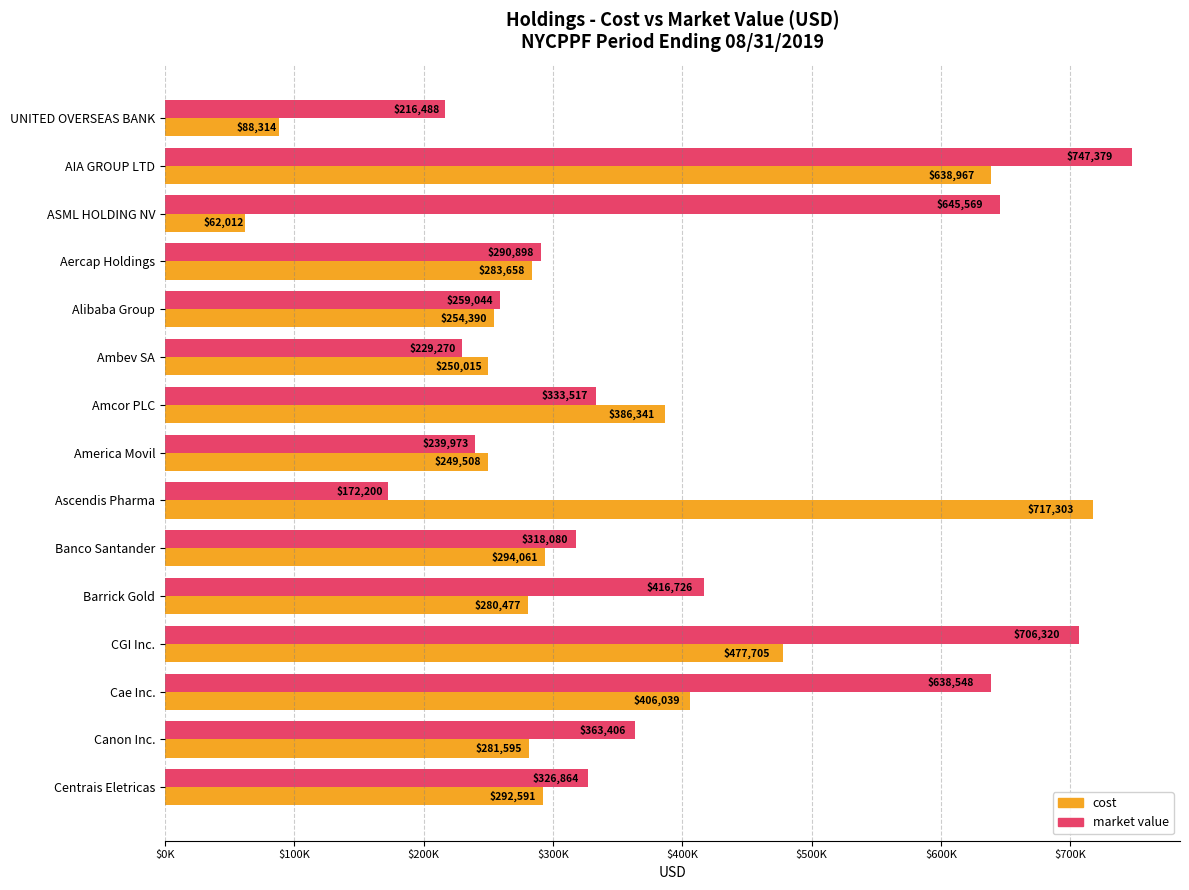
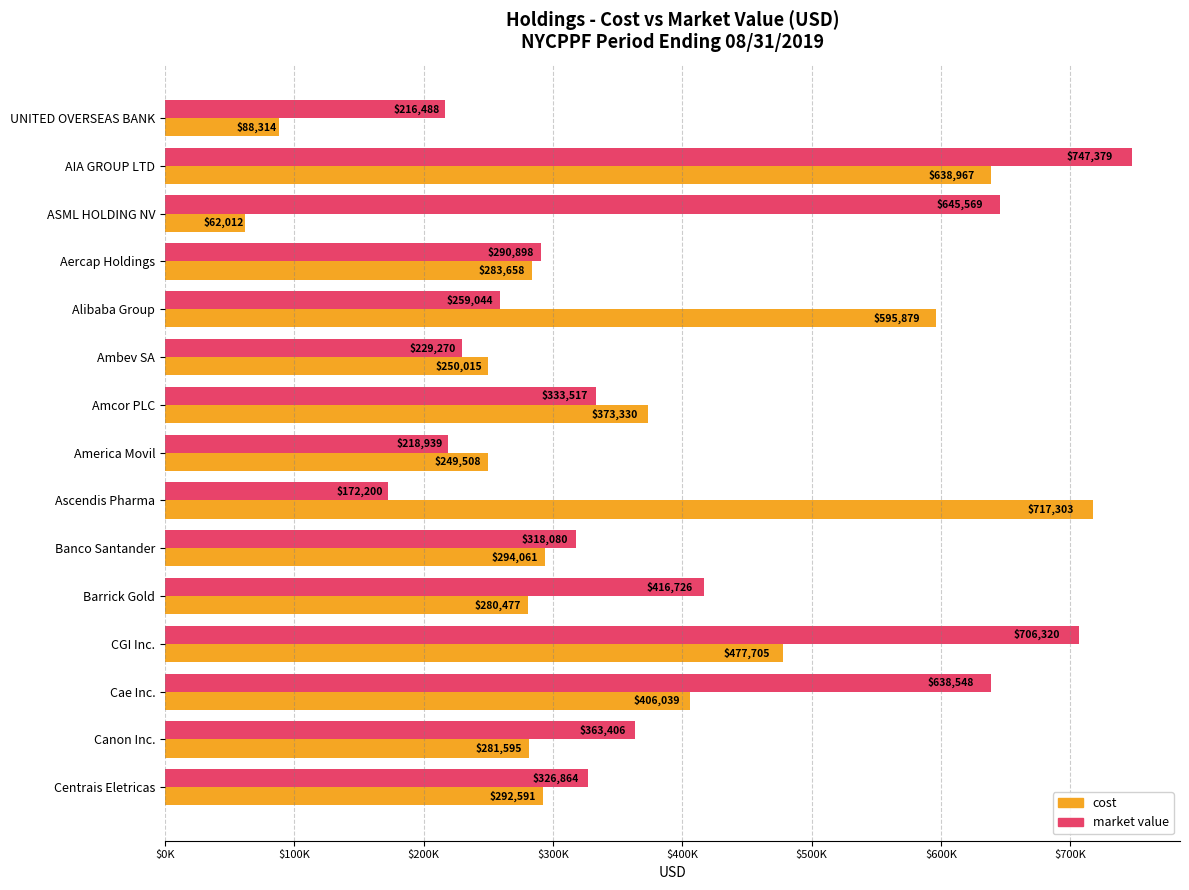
  {
    "cost": {
      "UNITED OVERSEAS BANK": "$88,314",
      "AIA GROUP LTD": "$638,967",
      "ASML HOLDING NV": "$62,012",
      "Aercap Holdings": "$283,658",
-     "Alibaba Group": "$254,390",
+     "Alibaba Group": "$595,879",
      "Ambev SA": "$250,015",
-     "Amcor PLC": "$386,341",
+     "Amcor PLC": "$373,330",
      "America Movil": "$249,508",
      "Ascendis Pharma": "$717,303",
      "Banco Santander": "$294,061",
      "Barrick Gold": "$280,477",
      "CGI Inc.": "$477,705",
      "Cae Inc.": "$406,039",
      "Canon Inc.": "$281,595",
      "Centrais Eletricas": "$292,591"
    },
    "market value": {
      "UNITED OVERSEAS BANK": "$216,488",
      "AIA GROUP LTD": "$747,379",
      "ASML HOLDING NV": "$645,569",
      "Aercap Holdings": "$290,898",
      "Alibaba Group": "$259,044",
      "Ambev SA": "$229,270",
      "Amcor PLC": "$333,517",
-     "America Movil": "$239,973",
+     "America Movil": "$218,939",
      "Ascendis Pharma": "$172,200",
      "Banco Santander": "$318,080",
      "Barrick Gold": "$416,726",
      "CGI Inc.": "$706,320",
      "Cae Inc.": "$638,548",
      "Canon Inc.": "$363,406",
      "Centrais Eletricas": "$326,864"
    }
  }
